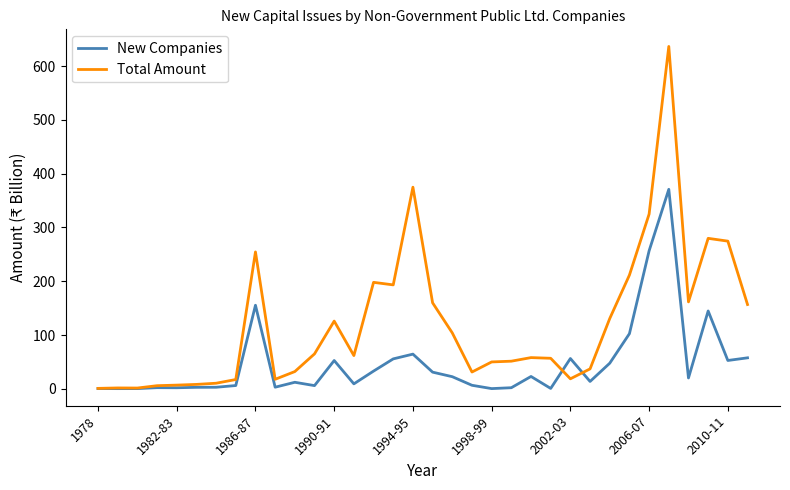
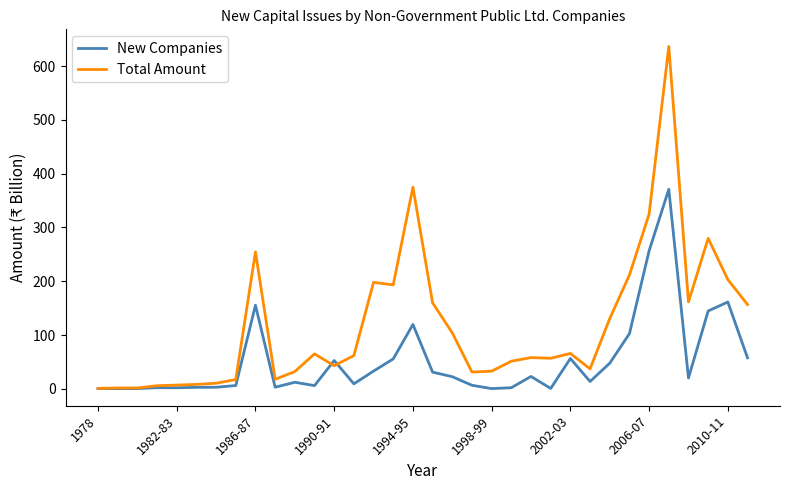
  {
    "New Companies": {
      "1982-83": 0,
      "1986-87": 160,
      "1990-91": 50,
-     "1994-95": 60,
+     "1994-95": 120,
      "1998-99": 0,
      "2002-03": 60,
      "2006-07": 260,
-     "2010-11": 50
+     "2010-11": 160
    },
    "Total Amount": {
      "1982-83": 10,
      "1986-87": 250,
-     "1990-91": 130,
+     "1990-91": 40,
      "1994-95": 370,
-     "1998-99": 50,
-     "2002-03": 20,
+     "1998-99": 30,
+     "2002-03": 70,
      "2006-07": 320,
-     "2010-11": 270
+     "2010-11": 200
    }
  }
